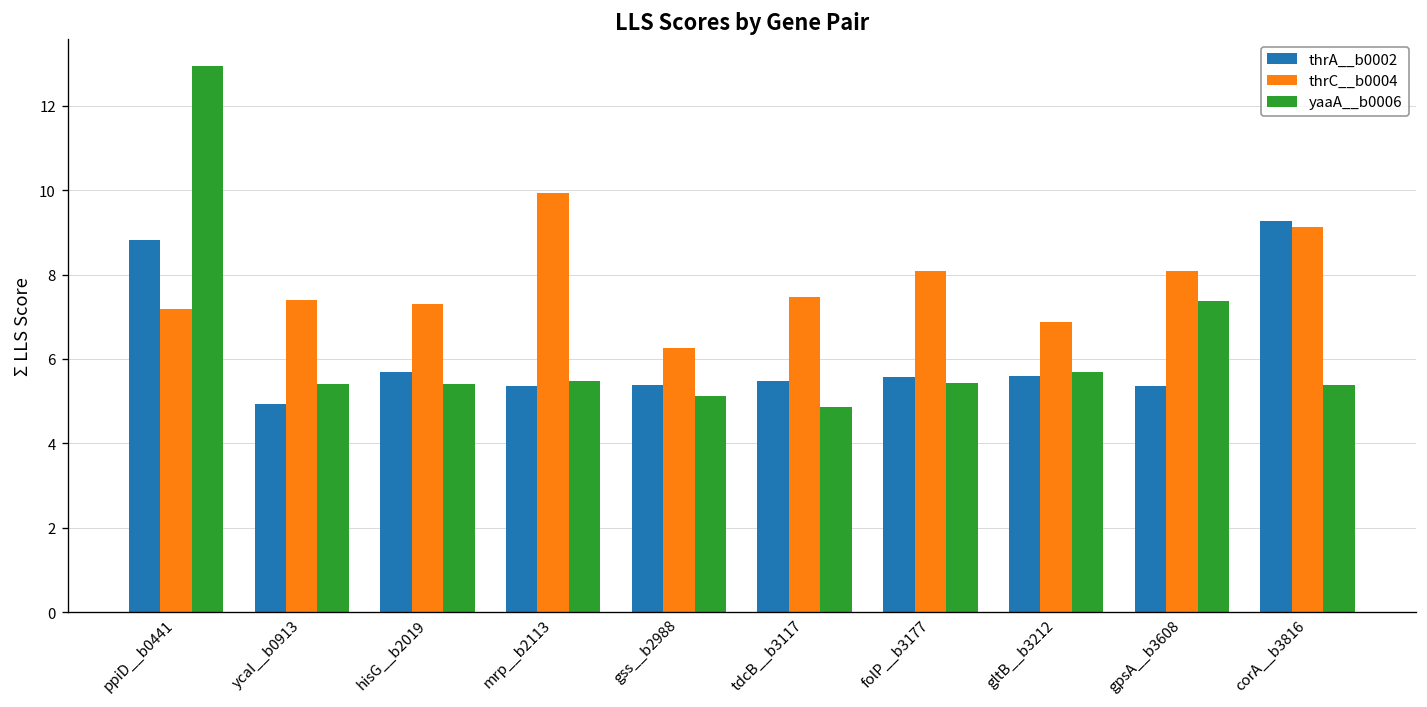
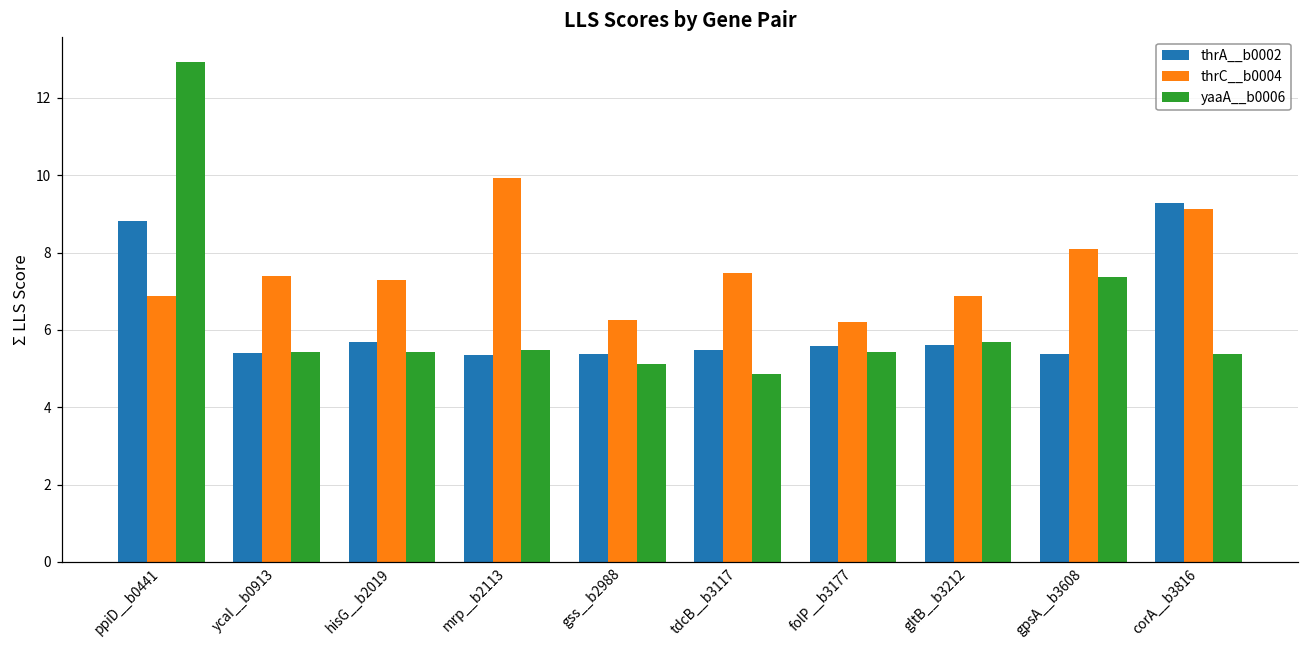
  {
    "thrA__b0002": {
      "ppiD__b0441": 8.8,
-     "ycaI__b0913": 4.9,
+     "ycaI__b0913": 5.4,
      "hisG__b2019": 5.7,
      "mrp__b2113": 5.4,
      "gss__b2988": 5.4,
      "tdcB__b3117": 5.5,
      "folP__b3177": 5.6,
      "gltB__b3212": 5.6,
      "gpsA__b3608": 5.4,
      "corA__b3816": 9.3
    },
    "thrC__b0004": {
-     "ppiD__b0441": 7.2,
+     "ppiD__b0441": 6.9,
      "ycaI__b0913": 7.4,
      "hisG__b2019": 7.3,
      "mrp__b2113": 9.9,
      "gss__b2988": 6.3,
      "tdcB__b3117": 7.5,
-     "folP__b3177": 8.1,
+     "folP__b3177": 6.2,
      "gltB__b3212": 6.9,
      "gpsA__b3608": 8.1,
      "corA__b3816": 9.1
    },
    "yaaA__b0006": {
      "ppiD__b0441": 12.9,
      "ycaI__b0913": 5.4,
      "hisG__b2019": 5.4,
      "mrp__b2113": 5.5,
      "gss__b2988": 5.1,
      "tdcB__b3117": 4.9,
      "folP__b3177": 5.4,
      "gltB__b3212": 5.7,
      "gpsA__b3608": 7.4,
      "corA__b3816": 5.4
    }
  }
